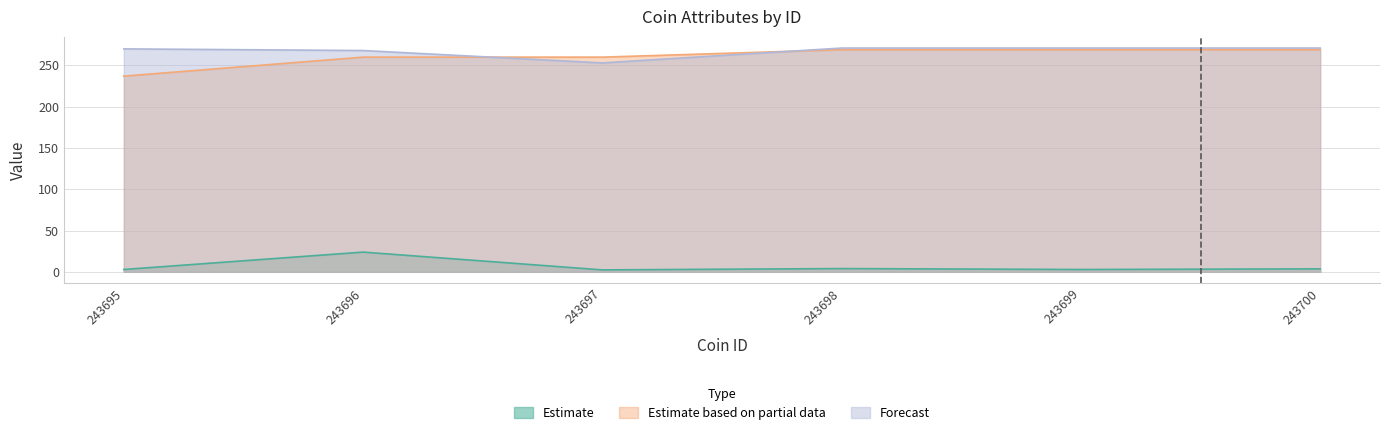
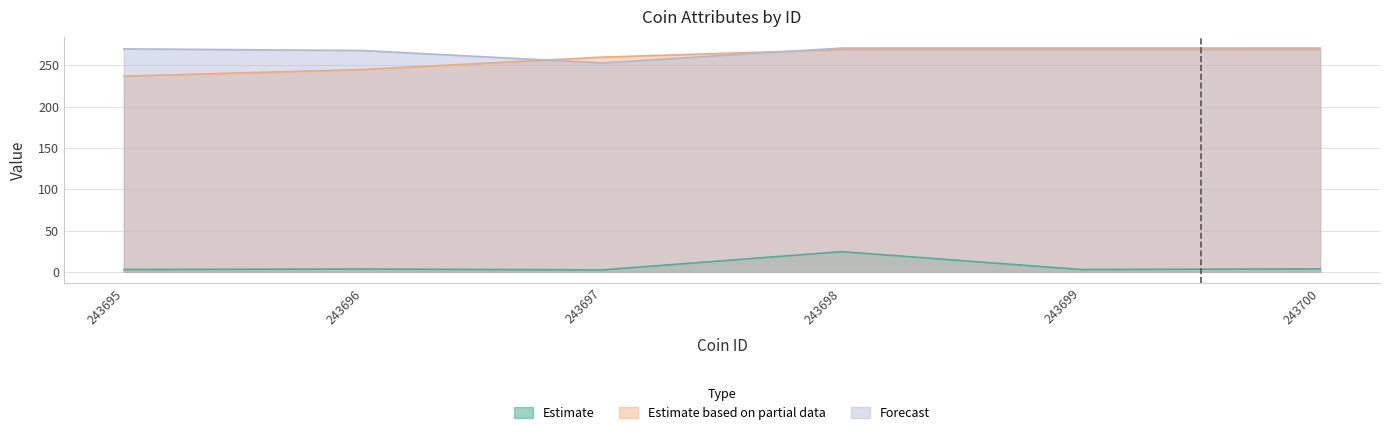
  {
    "Estimate": {
      "243695": 0,
-     "243696": 20,
+     "243696": 0,
      "243697": 0,
-     "243698": 0,
+     "243698": 20,
      "243699": 0,
      "243700": 0
    },
    "Estimate based on partial data": {
      "243695": 240,
-     "243696": 260,
+     "243696": 250,
      "243697": 260
    },
    "Forecast": {
      "243695": 270,
      "243696": 270,
      "243697": 250
    }
  }
